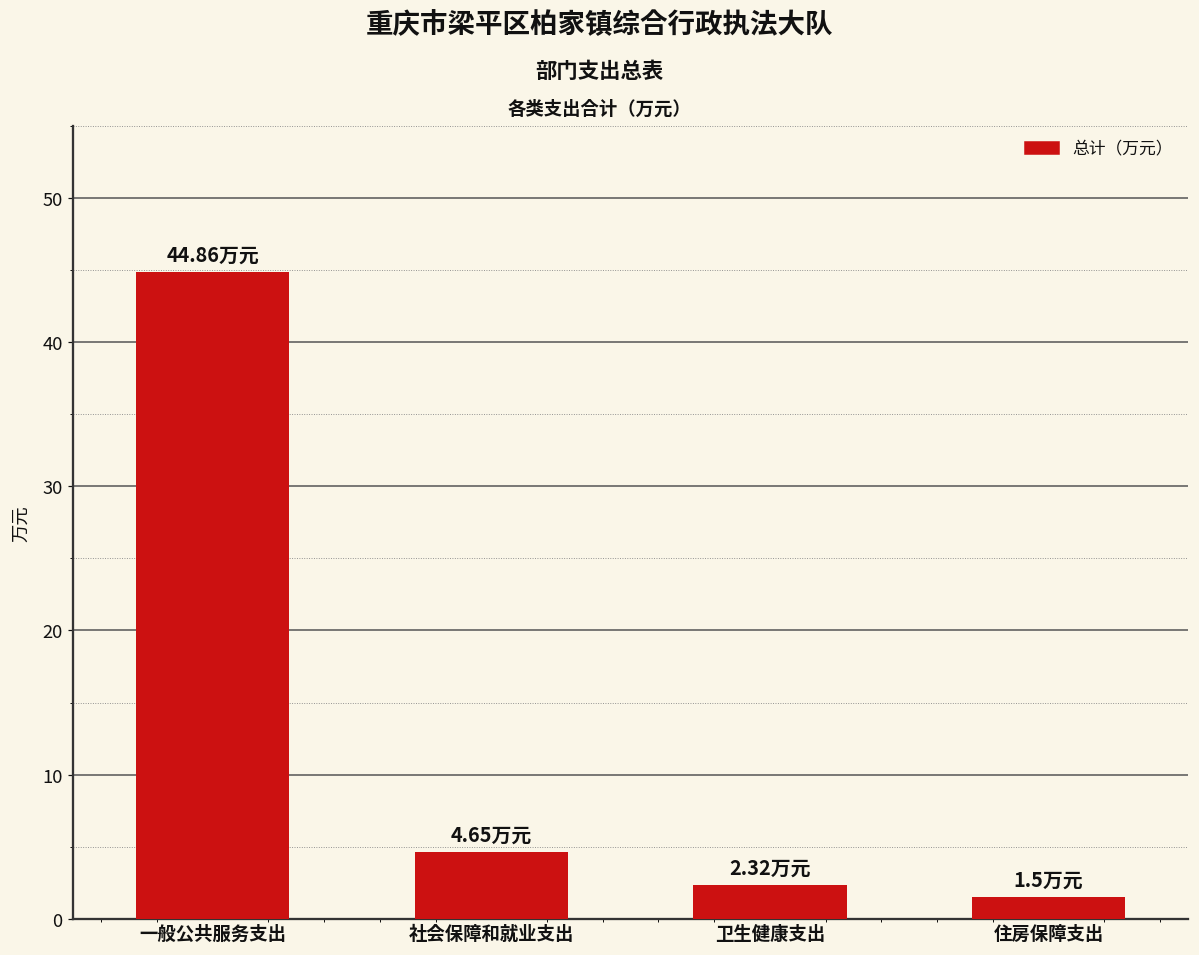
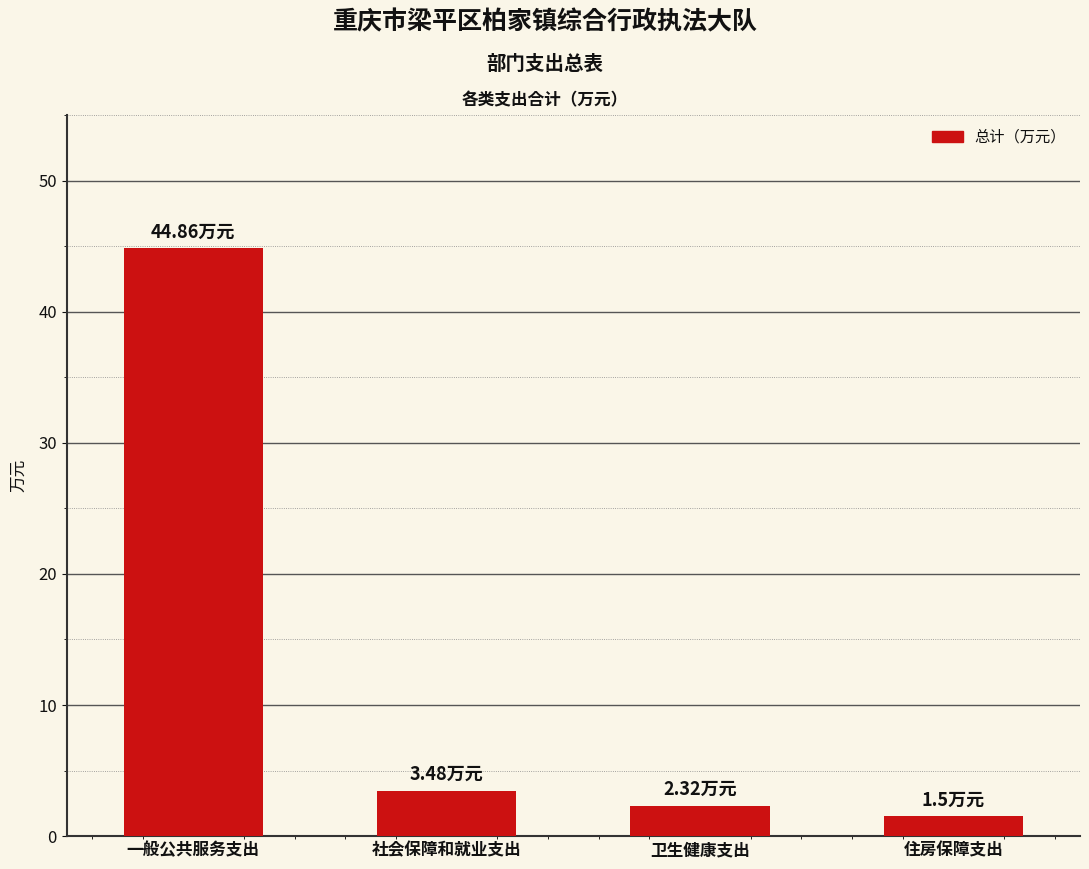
  {
    "一般公共服务支出": 44.86,
-   "社会保障和就业支出": 4.65,
+   "社会保障和就业支出": 3.48,
    "卫生健康支出": 2.32,
    "住房保障支出": 1.5
  }
